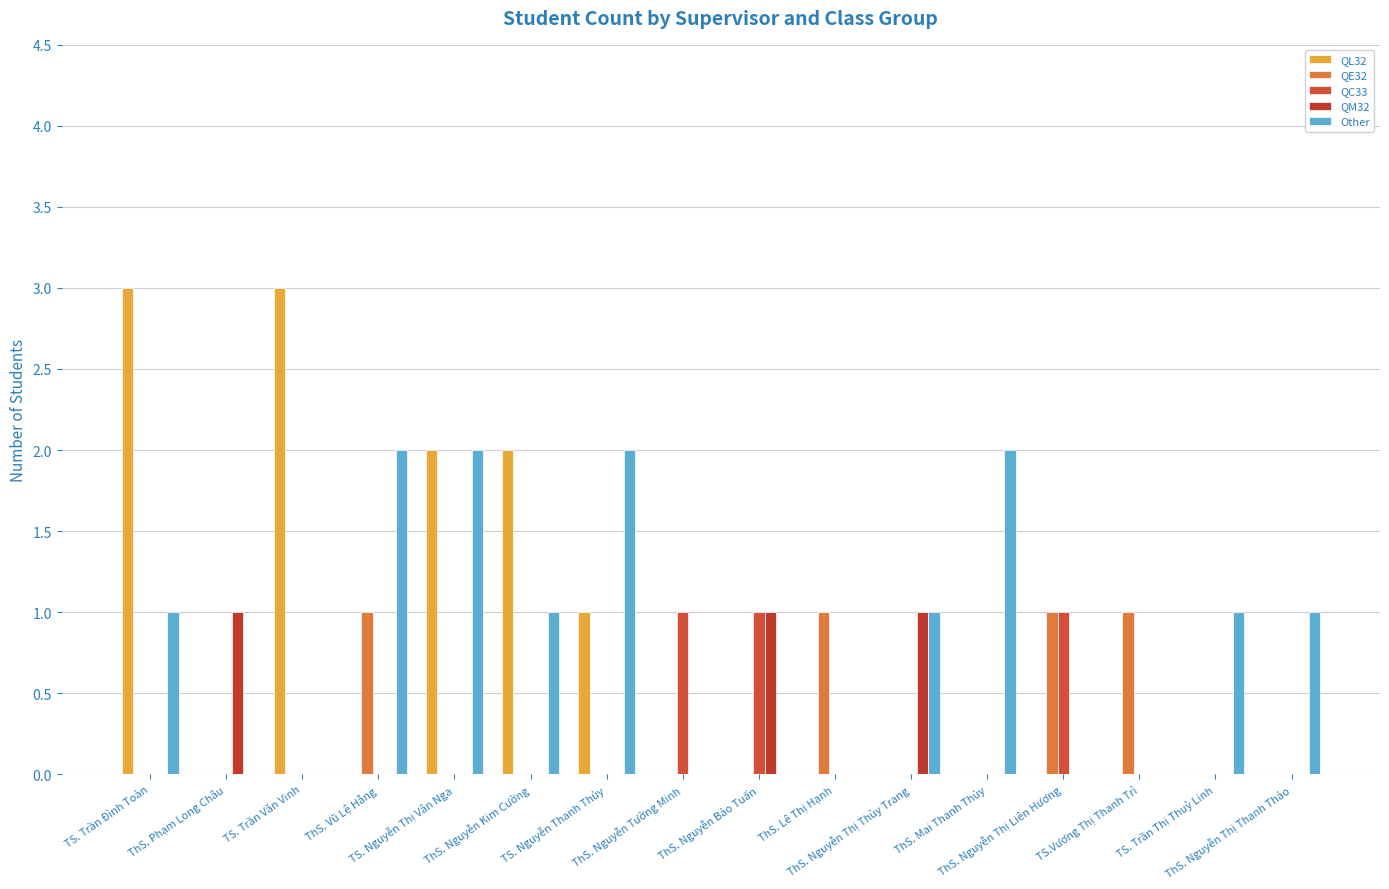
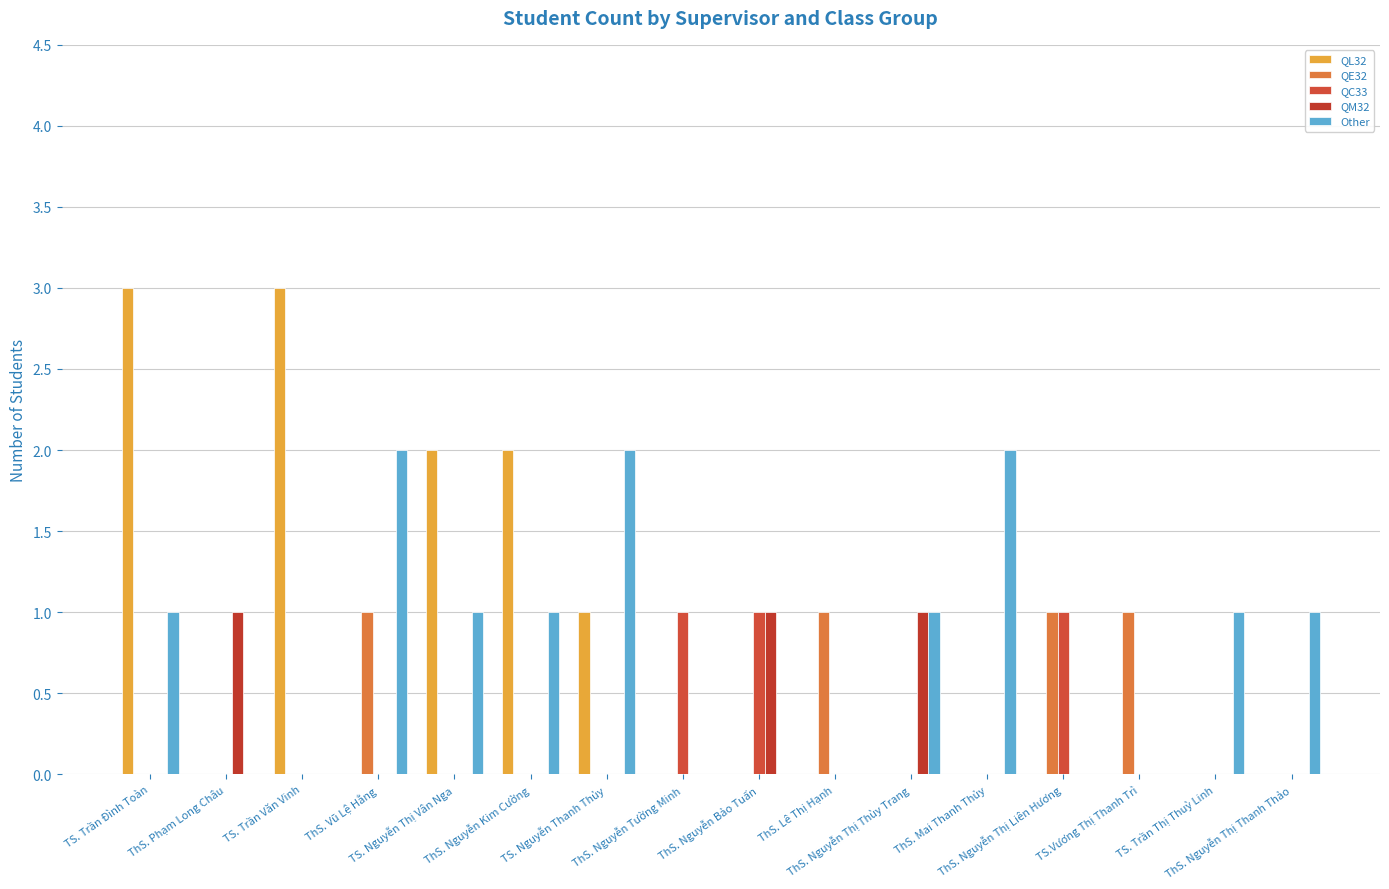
  {
    "Other": {
      "TS. Trần Đình Toàn": 1,
      "ThS. Phạm Long Châu": 0,
      "TS. Trần Văn Vinh": 0,
      "ThS. Vũ Lệ Hằng": 2,
-     "TS. Nguyễn Thị Vân Nga": 2,
+     "TS. Nguyễn Thị Vân Nga": 1,
      "ThS. Nguyễn Kim Cường": 1,
      "TS. Nguyễn Thanh Thủy": 2,
      "ThS. Nguyễn Tường Minh": 0,
      "ThS. Nguyễn Bảo Tuấn": 0,
      "ThS. Lê Thị Hạnh": 0,
      "ThS. Nguyễn Thị Thùy Trang": 1,
      "ThS. Mai Thanh Thủy": 2,
      "ThS. Nguyễn Thị Liên Hương": 0,
      "TS.Vương Thị Thanh Trì": 0,
      "TS. Trần Thị Thuỳ Linh": 1,
      "ThS. Nguyễn Thị Thanh Thảo": 1
    }
  }
